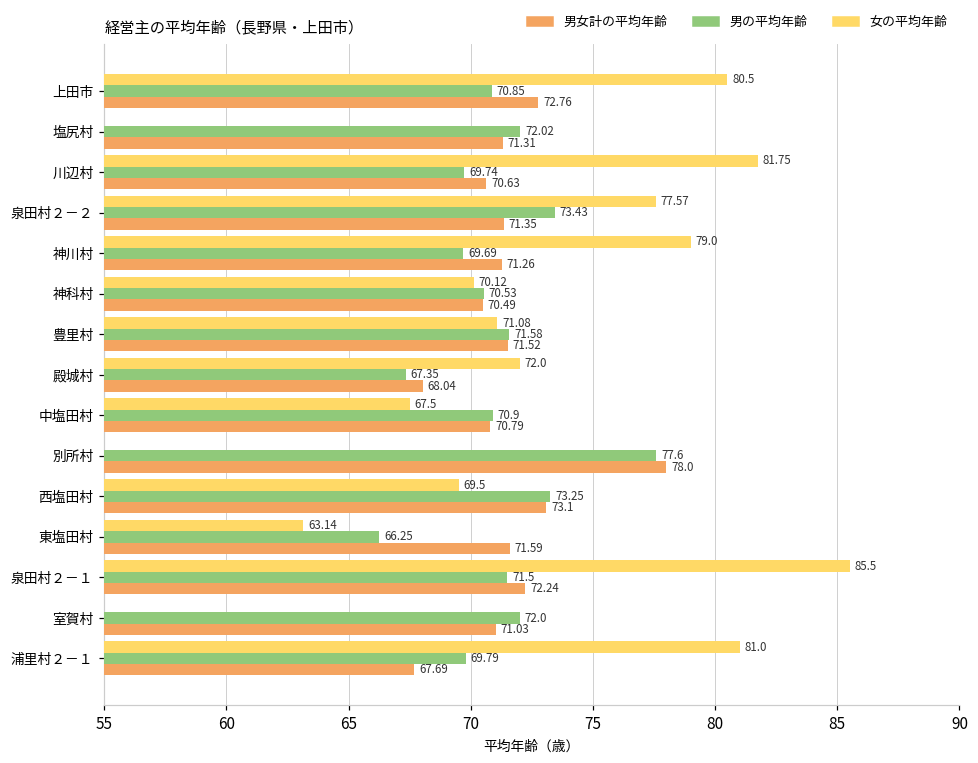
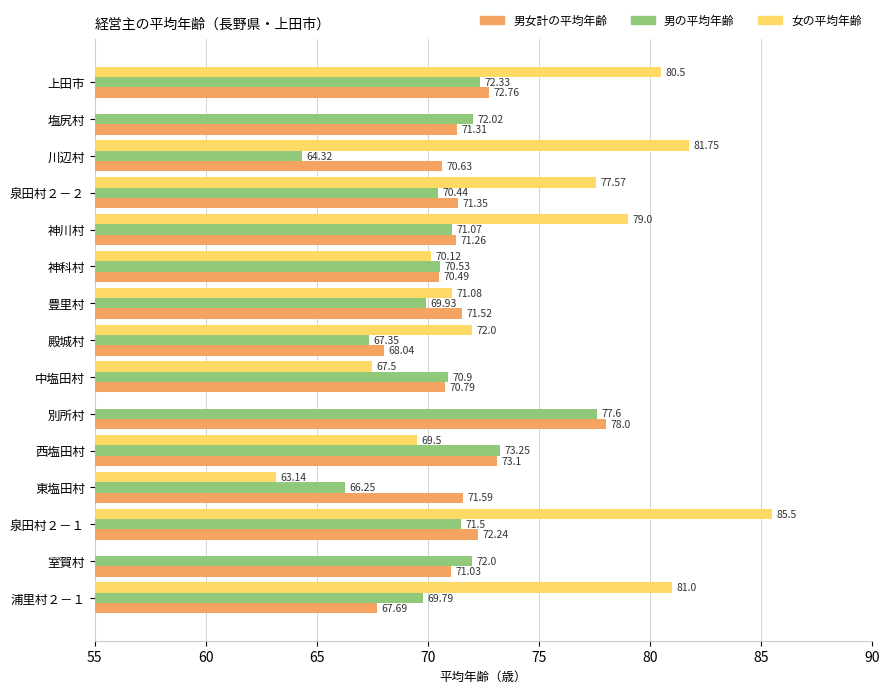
  {
    "男の平均年齢": {
-     "上田市": 70.85,
+     "上田市": 72.33,
      "塩尻村": 72.02,
-     "川辺村": 69.74,
-     "泉田村２－２": 73.43,
-     "神川村": 69.69,
+     "川辺村": 64.32,
+     "泉田村２－２": 70.44,
+     "神川村": 71.07,
      "神科村": 70.53,
-     "豊里村": 71.58,
+     "豊里村": 69.93,
      "殿城村": 67.35,
      "中塩田村": 70.9,
      "別所村": 77.6,
      "西塩田村": 73.25,
      "東塩田村": 66.25,
      "泉田村２－１": 71.5,
      "室賀村": 72.0,
      "浦里村２－１": 69.79
    }
  }
